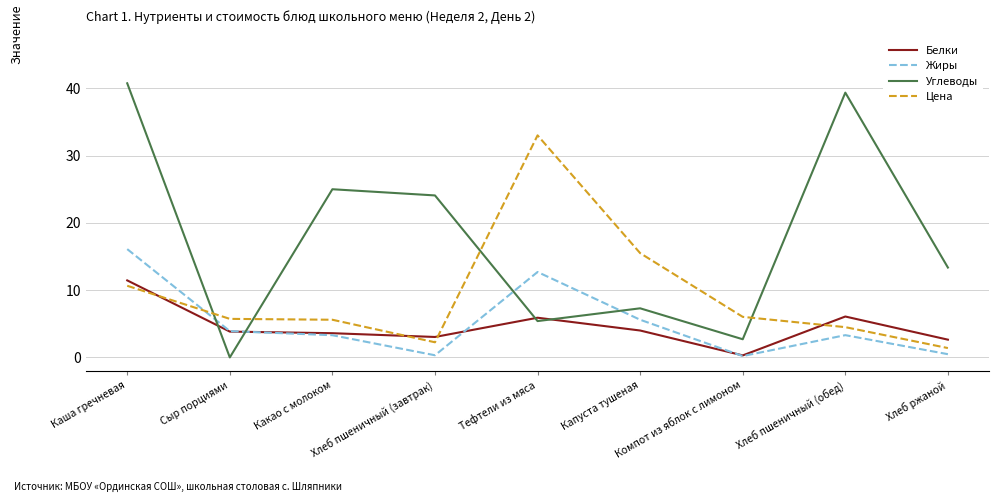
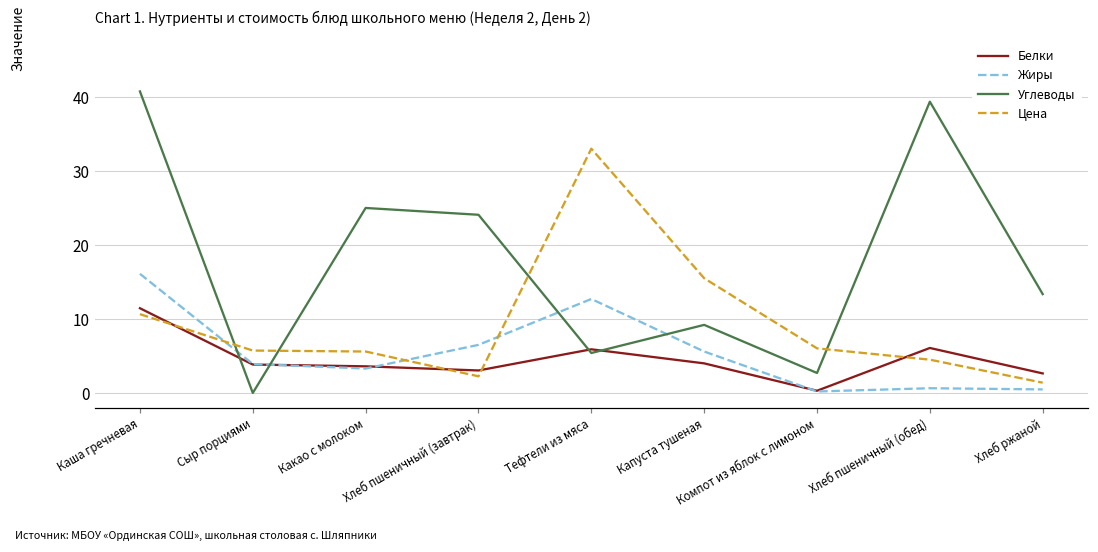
  {
    "Белки": {
      "Каша гречневая": 11,
      "Хлеб пшеничный (завтрак)": 3,
      "Тефтели из мяса": 6,
      "Капуста тушеная": 4,
      "Хлеб пшеничный (обед)": 6,
      "Хлеб ржаной": 3
    },
    "Жиры": {
      "Каша гречневая": 16,
-     "Хлеб пшеничный (завтрак)": 0,
+     "Хлеб пшеничный (завтрак)": 7,
      "Тефтели из мяса": 13,
      "Капуста тушеная": 6,
-     "Хлеб пшеничный (обед)": 3,
+     "Хлеб пшеничный (обед)": 1,
      "Хлеб ржаной": 0
    },
    "Углеводы": {
      "Каша гречневая": 41,
      "Сыр порциями": 0,
      "Какао с молоком": 25,
      "Хлеб пшеничный (завтрак)": 24,
      "Тефтели из мяса": 5,
-     "Капуста тушеная": 7,
+     "Капуста тушеная": 9,
      "Компот из яблок с лимоном": 3,
      "Хлеб пшеничный (обед)": 39,
      "Хлеб ржаной": 13
    },
    "Цена": {
      "Каша гречневая": 11,
      "Сыр порциями": 6,
      "Какао с молоком": 6,
      "Хлеб пшеничный (завтрак)": 2,
      "Тефтели из мяса": 33,
      "Капуста тушеная": 16,
      "Компот из яблок с лимоном": 6,
      "Хлеб пшеничный (обед)": 5,
      "Хлеб ржаной": 1
    }
  }
